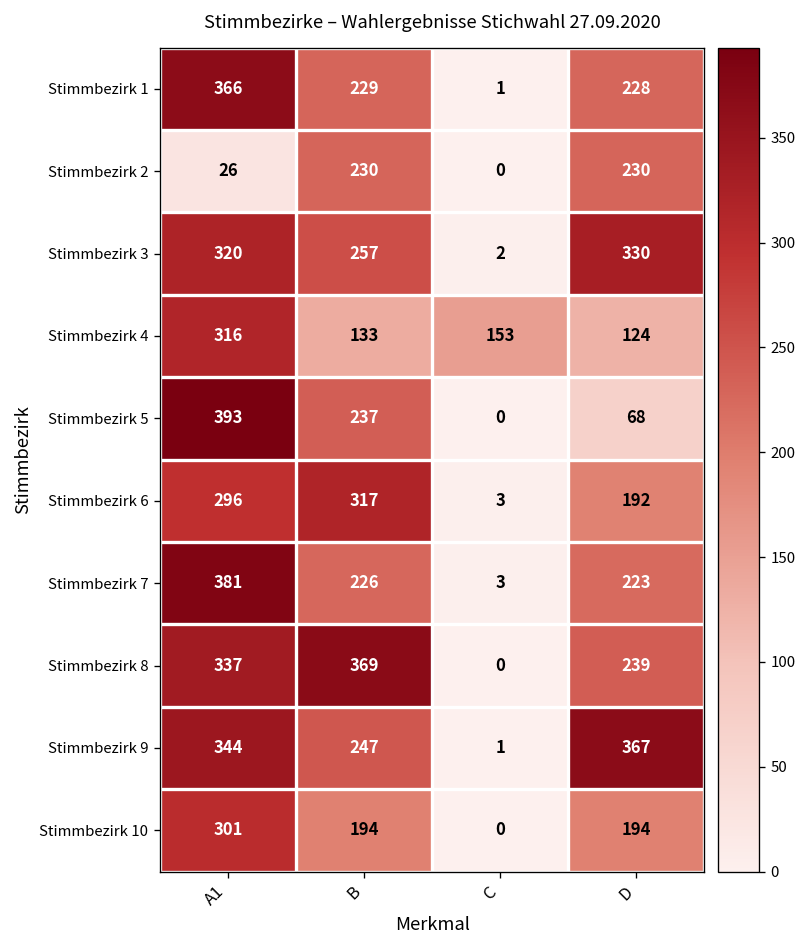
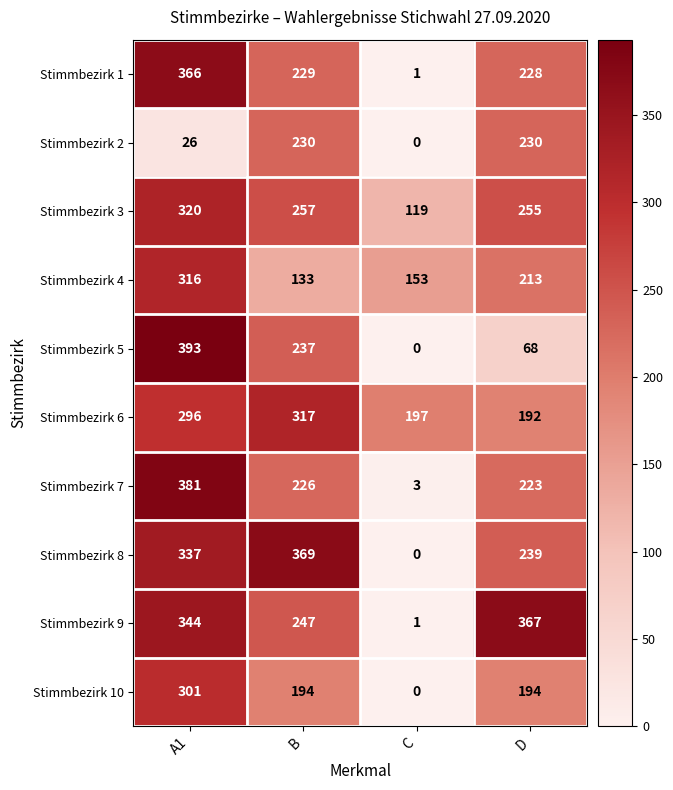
  {
    "Stimmbezirk 1": {
      "A1": 366,
      "B": 229,
      "C": 1,
      "D": 228
    },
    "Stimmbezirk 2": {
      "A1": 26,
      "B": 230,
      "C": 0,
      "D": 230
    },
    "Stimmbezirk 3": {
      "A1": 320,
      "B": 257,
-     "C": 2,
-     "D": 330
+     "C": 119,
+     "D": 255
    },
    "Stimmbezirk 4": {
      "A1": 316,
      "B": 133,
      "C": 153,
-     "D": 124
+     "D": 213
    },
    "Stimmbezirk 5": {
      "A1": 393,
      "B": 237,
      "C": 0,
      "D": 68
    },
    "Stimmbezirk 6": {
      "A1": 296,
      "B": 317,
-     "C": 3,
+     "C": 197,
      "D": 192
    },
    "Stimmbezirk 7": {
      "A1": 381,
      "B": 226,
      "C": 3,
      "D": 223
    },
    "Stimmbezirk 8": {
      "A1": 337,
      "B": 369,
      "C": 0,
      "D": 239
    },
    "Stimmbezirk 9": {
      "A1": 344,
      "B": 247,
      "C": 1,
      "D": 367
    },
    "Stimmbezirk 10": {
      "A1": 301,
      "B": 194,
      "C": 0,
      "D": 194
    }
  }
